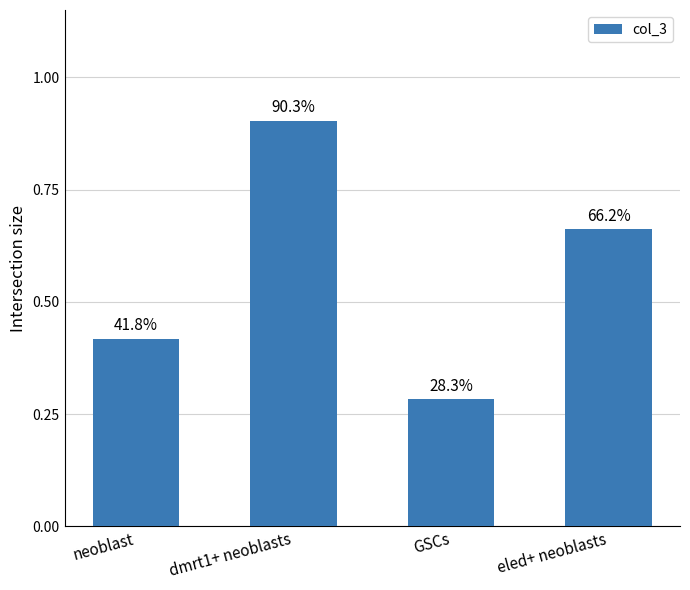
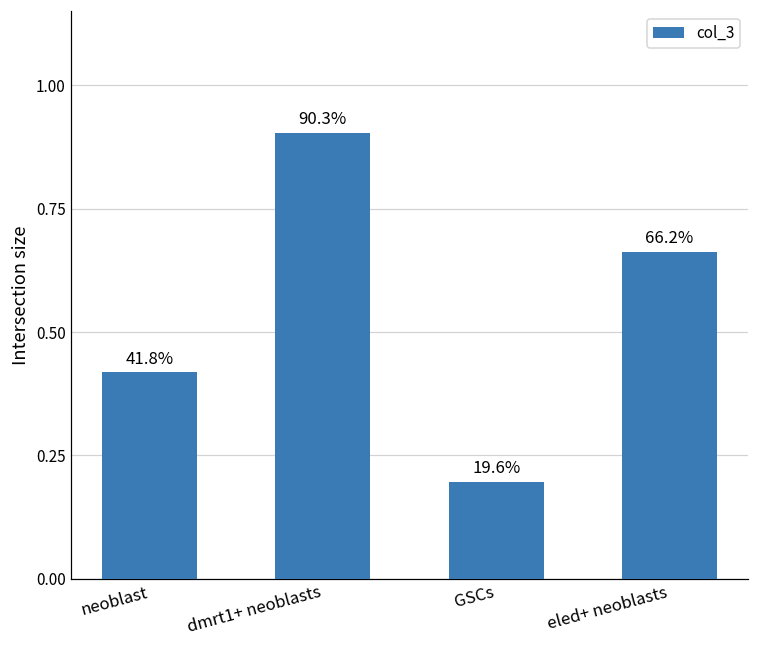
  {
    "neoblast": "41.8%",
    "dmrt1+ neoblasts": "90.3%",
-   "GSCs": "28.3%",
+   "GSCs": "19.6%",
    "eled+ neoblasts": "66.2%"
  }
